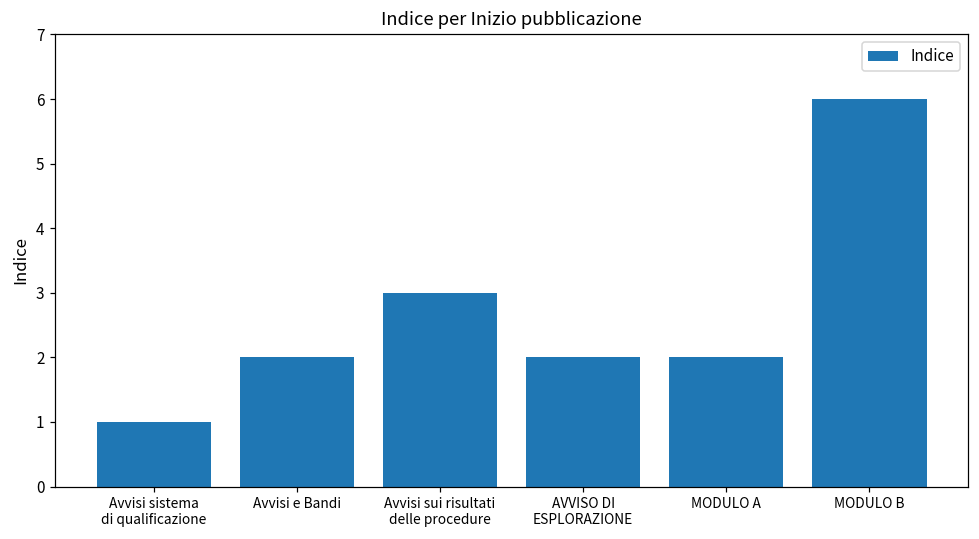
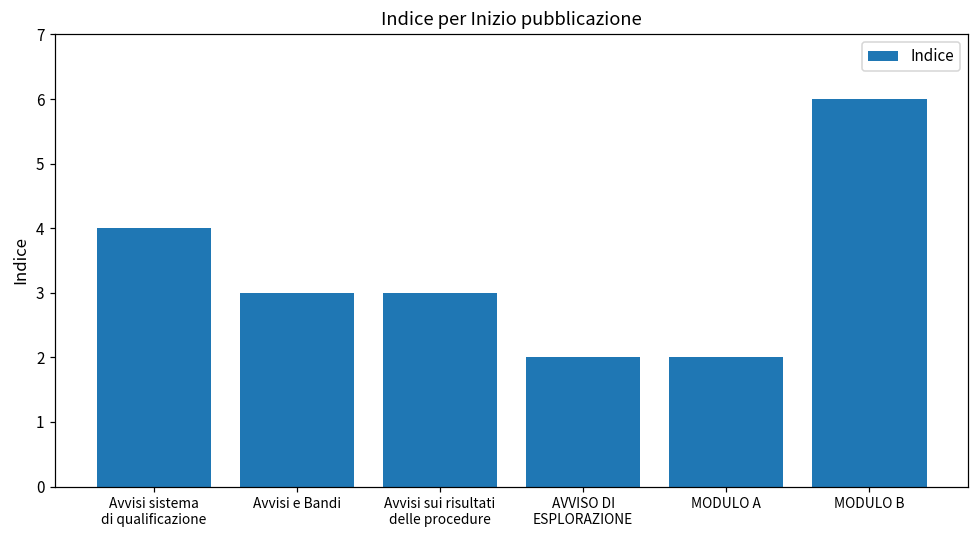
  {
-   "Avvisi sistema di qualificazione": 1,
-   "Avvisi e Bandi": 2,
+   "Avvisi sistema di qualificazione": 4,
+   "Avvisi e Bandi": 3,
    "Avvisi sui risultati delle procedure": 3,
    "AVVISO DI ESPLORAZIONE": 2,
    "MODULO A": 2,
    "MODULO B": 6
  }
